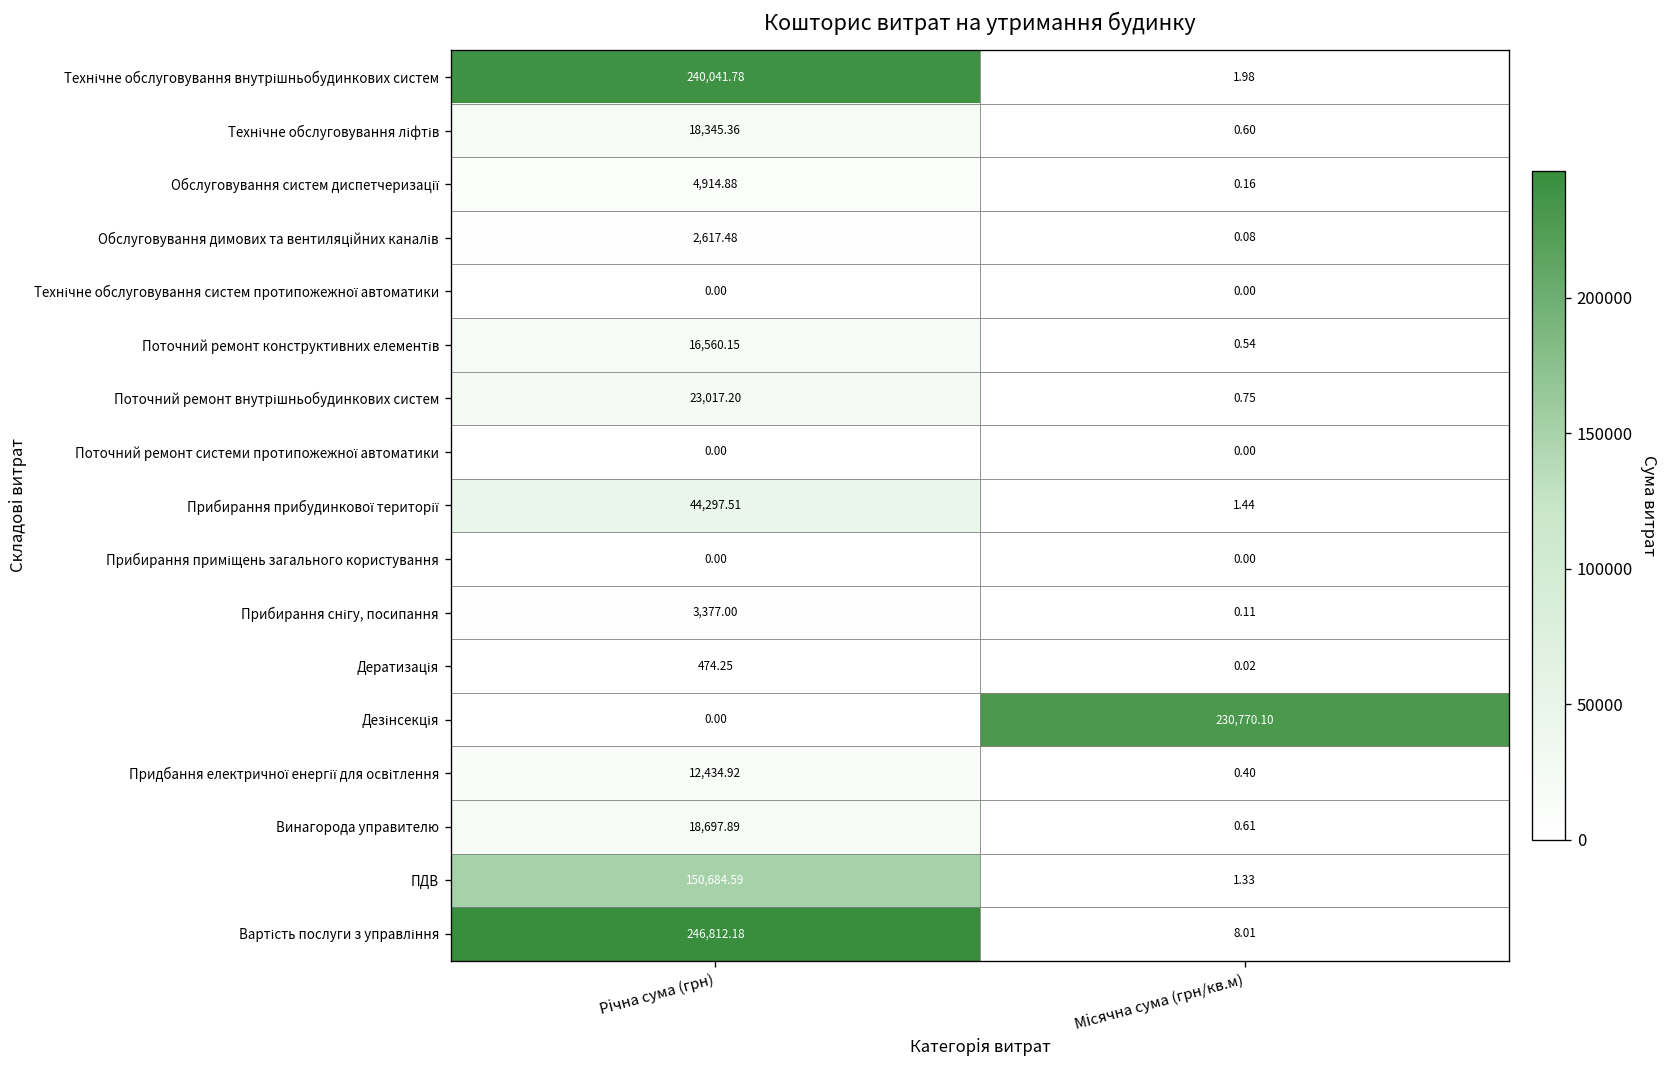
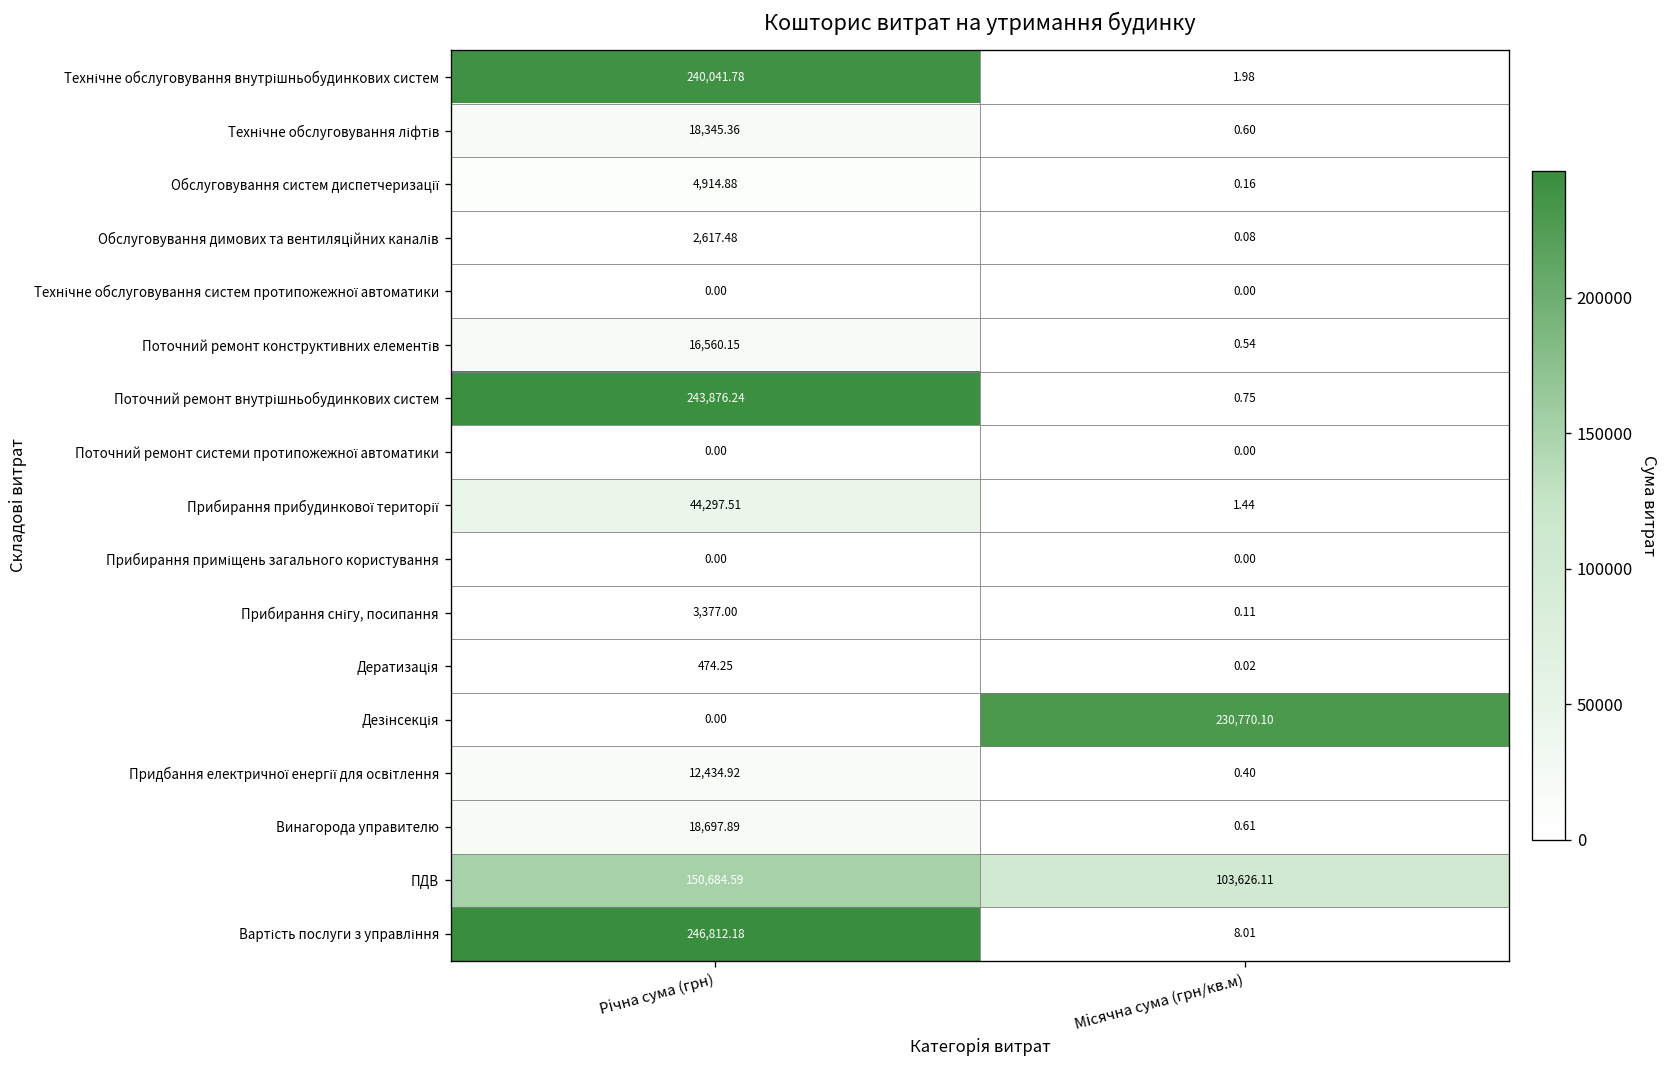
  {
    "Технічне обслуговування внутрішньобудинкових систем": {
      "Річна сума (грн)": "240,041.78",
      "Місячна сума (грн/кв.м)": "1.98"
    },
    "Технічне обслуговування ліфтів": {
      "Річна сума (грн)": "18,345.36",
      "Місячна сума (грн/кв.м)": "0.60"
    },
    "Обслуговування систем диспетчеризації": {
      "Річна сума (грн)": "4,914.88",
      "Місячна сума (грн/кв.м)": "0.16"
    },
    "Обслуговування димових та вентиляційних каналів": {
      "Річна сума (грн)": "2,617.48",
      "Місячна сума (грн/кв.м)": "0.08"
    },
    "Технічне обслуговування систем протипожежної автоматики": {
      "Річна сума (грн)": "0.00",
      "Місячна сума (грн/кв.м)": "0.00"
    },
    "Поточний ремонт конструктивних елементів": {
      "Річна сума (грн)": "16,560.15",
      "Місячна сума (грн/кв.м)": "0.54"
    },
    "Поточний ремонт внутрішньобудинкових систем": {
-     "Річна сума (грн)": "23,017.20",
+     "Річна сума (грн)": "243,876.24",
      "Місячна сума (грн/кв.м)": "0.75"
    },
    "Поточний ремонт системи протипожежної автоматики": {
      "Річна сума (грн)": "0.00",
      "Місячна сума (грн/кв.м)": "0.00"
    },
    "Прибирання прибудинкової території": {
      "Річна сума (грн)": "44,297.51",
      "Місячна сума (грн/кв.м)": "1.44"
    },
    "Прибирання приміщень загального користування": {
      "Річна сума (грн)": "0.00",
      "Місячна сума (грн/кв.м)": "0.00"
    },
    "Прибирання снігу, посипання": {
      "Річна сума (грн)": "3,377.00",
      "Місячна сума (грн/кв.м)": "0.11"
    },
    "Дератизація": {
      "Річна сума (грн)": "474.25",
      "Місячна сума (грн/кв.м)": "0.02"
    },
    "Дезінсекція": {
      "Річна сума (грн)": "0.00",
      "Місячна сума (грн/кв.м)": "230,770.10"
    },
    "Придбання електричної енергії для освітлення": {
      "Річна сума (грн)": "12,434.92",
      "Місячна сума (грн/кв.м)": "0.40"
    },
    "Винагорода управителю": {
      "Річна сума (грн)": "18,697.89",
      "Місячна сума (грн/кв.м)": "0.61"
    },
    "ПДВ": {
      "Річна сума (грн)": "150,684.59",
-     "Місячна сума (грн/кв.м)": "1.33"
+     "Місячна сума (грн/кв.м)": "103,626.11"
    },
    "Вартість послуги з управління": {
      "Річна сума (грн)": "246,812.18",
      "Місячна сума (грн/кв.м)": "8.01"
    }
  }
